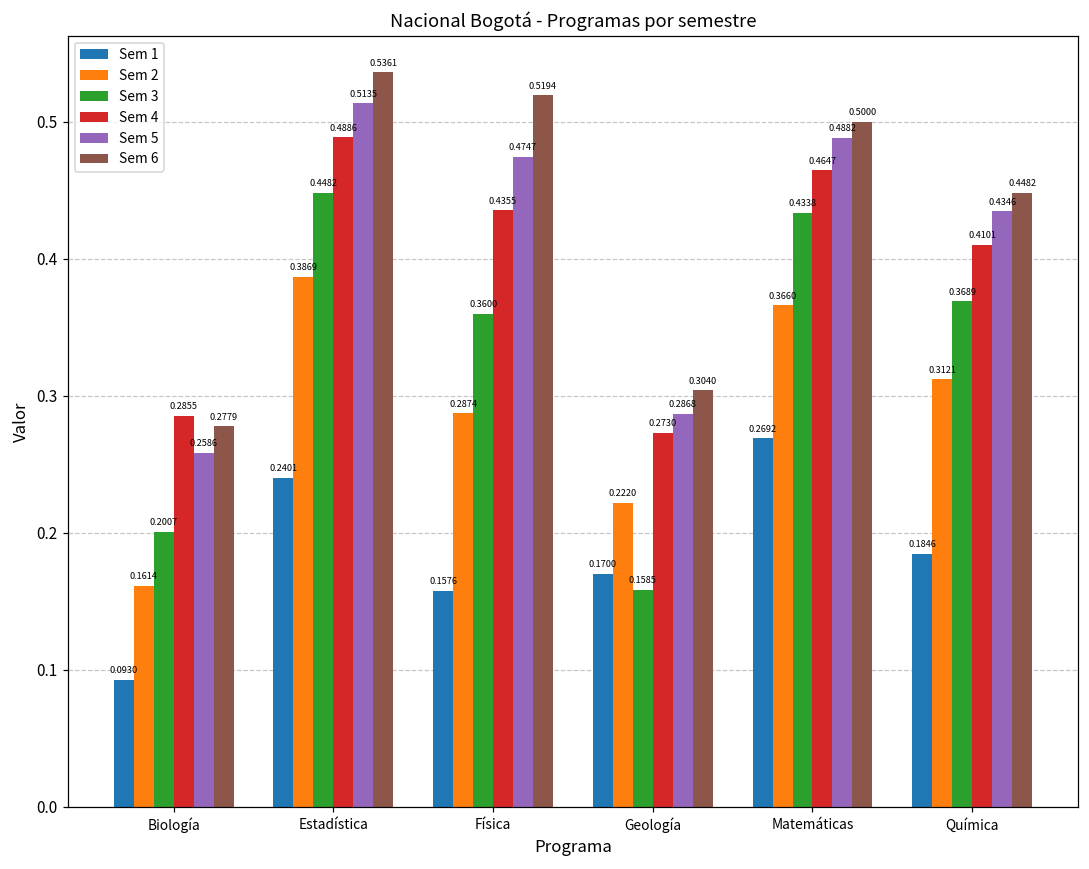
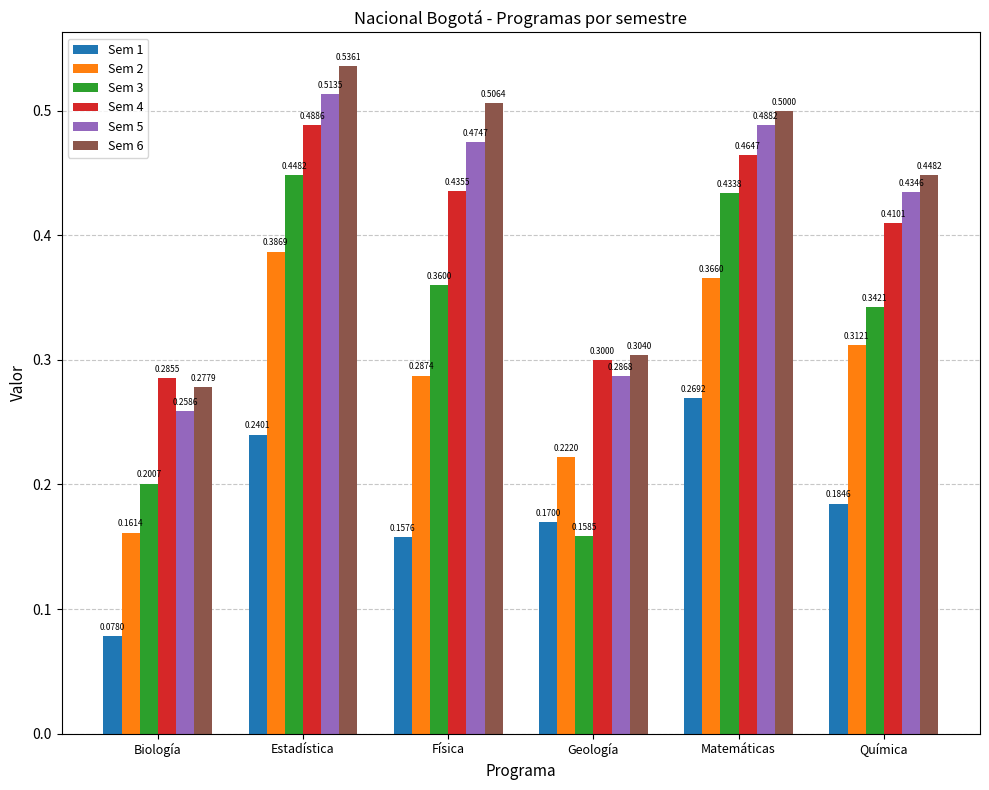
  {
    "Sem 1": {
-     "Biología": 0.0930,
+     "Biología": 0.0780,
      "Estadística": 0.2401,
      "Física": 0.1576,
      "Geología": 0.1700,
      "Matemáticas": 0.2692,
      "Química": 0.1846
    },
    "Sem 2": {
      "Biología": 0.1614,
      "Estadística": 0.3869,
      "Física": 0.2874,
      "Geología": 0.2220,
      "Matemáticas": 0.3660,
      "Química": 0.3121
    },
    "Sem 3": {
      "Biología": 0.2007,
      "Estadística": 0.4482,
      "Física": 0.3600,
      "Geología": 0.1585,
      "Matemáticas": 0.4338,
-     "Química": 0.3689
+     "Química": 0.3421
    },
    "Sem 4": {
      "Biología": 0.2855,
      "Estadística": 0.4886,
      "Física": 0.4355,
-     "Geología": 0.2730,
+     "Geología": 0.3000,
      "Matemáticas": 0.4647,
      "Química": 0.4101
    },
    "Sem 5": {
      "Biología": 0.2586,
      "Estadística": 0.5135,
      "Física": 0.4747,
      "Geología": 0.2868,
      "Matemáticas": 0.4882,
      "Química": 0.4346
    },
    "Sem 6": {
      "Biología": 0.2779,
      "Estadística": 0.5361,
-     "Física": 0.5194,
+     "Física": 0.5064,
      "Geología": 0.3040,
      "Matemáticas": 0.5000,
      "Química": 0.4482
    }
  }
